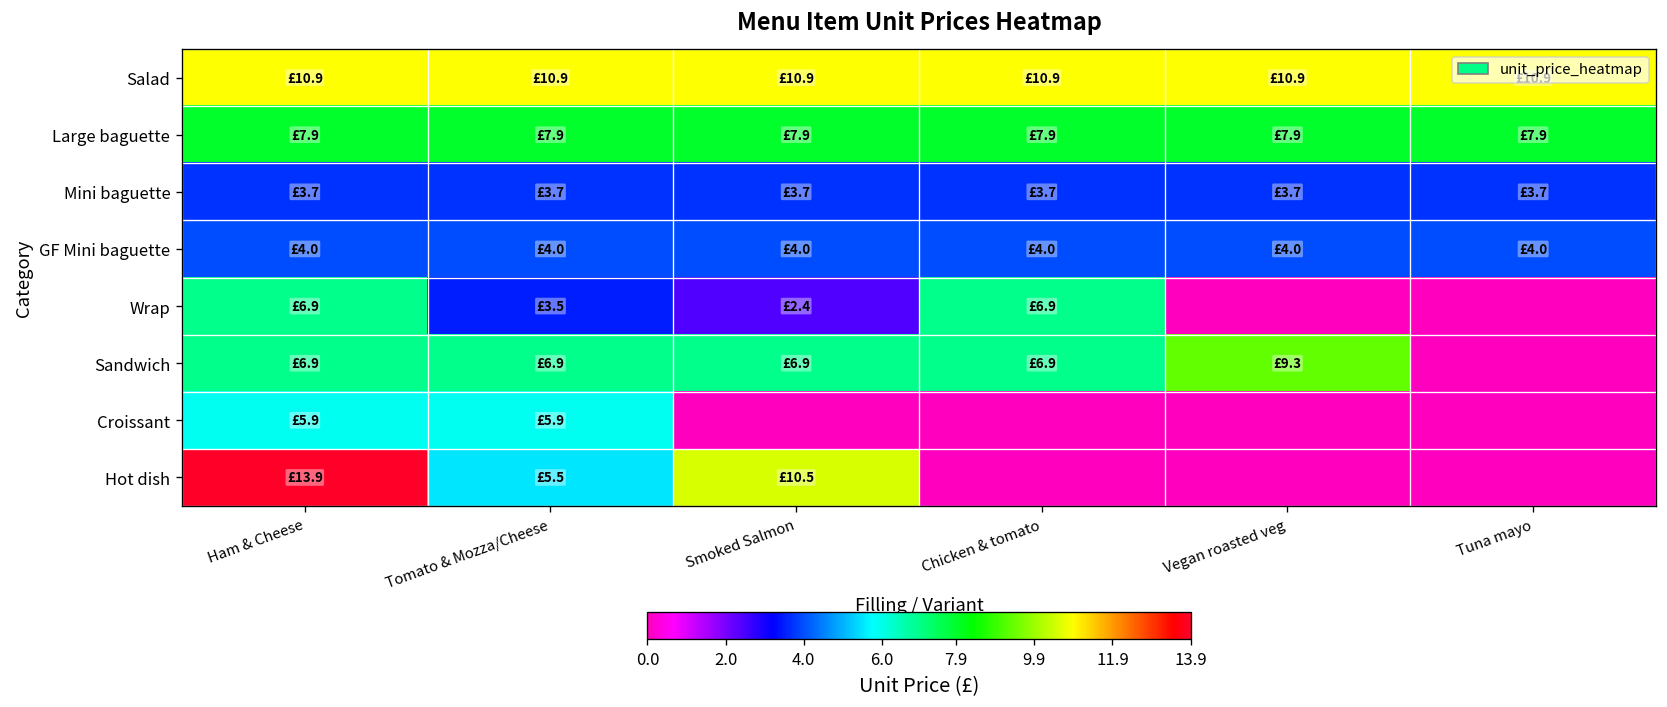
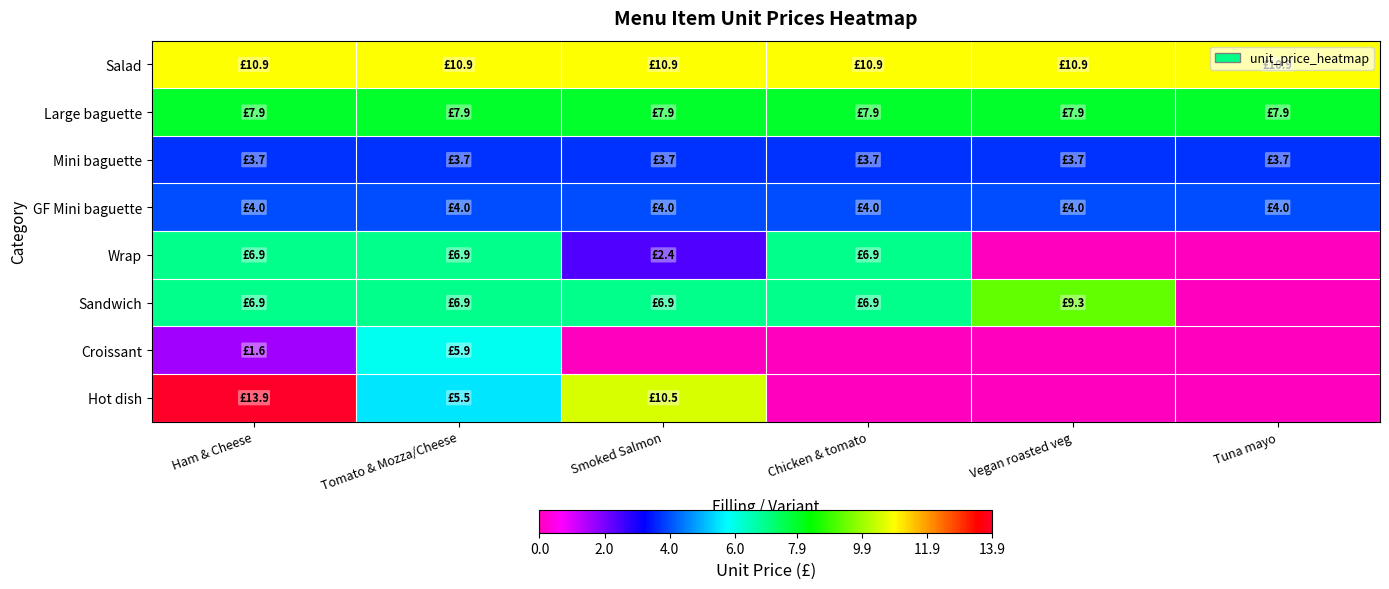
  {
    "Wrap": {
-     "Tomato & Mozza/Cheese": "£3.5"
+     "Tomato & Mozza/Cheese": "£6.9"
    },
    "Croissant": {
-     "Ham & Cheese": "£5.9"
+     "Ham & Cheese": "£1.6"
    }
  }
